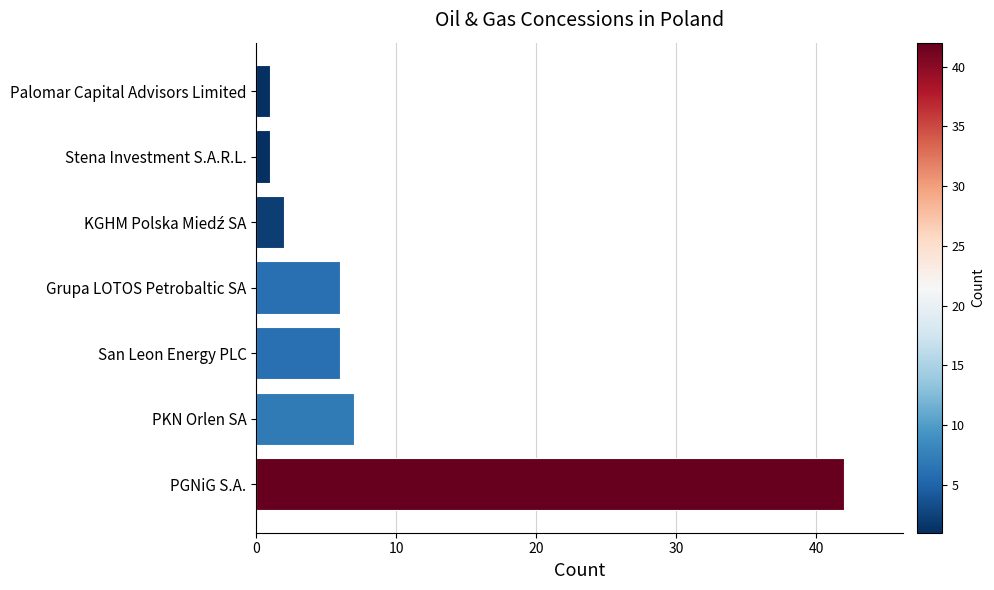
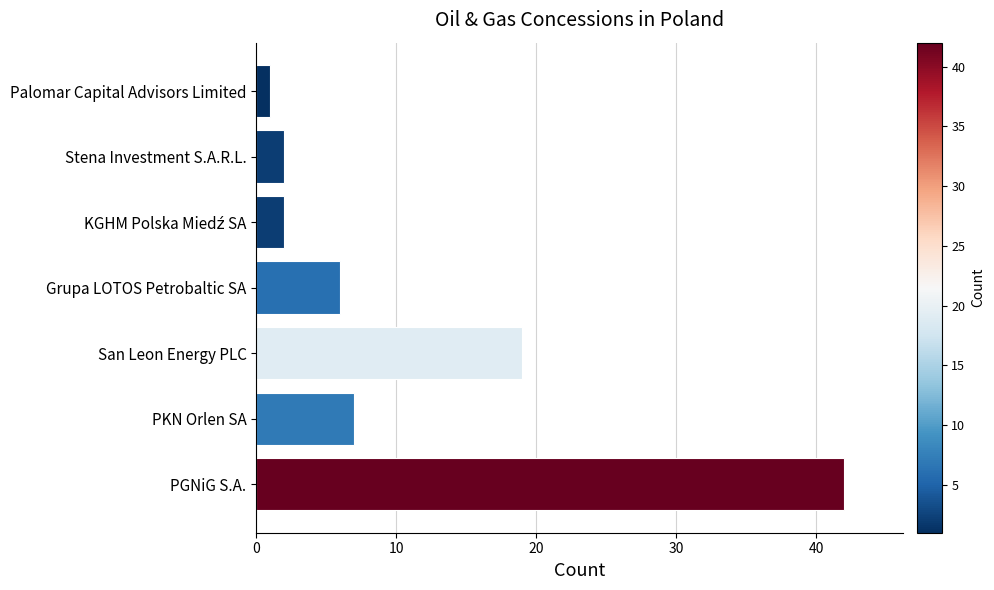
  {
    "Palomar Capital Advisors Limited": 1,
-   "Stena Investment S.A.R.L.": 1,
+   "Stena Investment S.A.R.L.": 2,
    "KGHM Polska Miedź SA": 2,
    "Grupa LOTOS Petrobaltic SA": 6,
-   "San Leon Energy PLC": 6,
+   "San Leon Energy PLC": 19,
    "PKN Orlen SA": 7,
    "PGNiG S.A.": 42
  }
